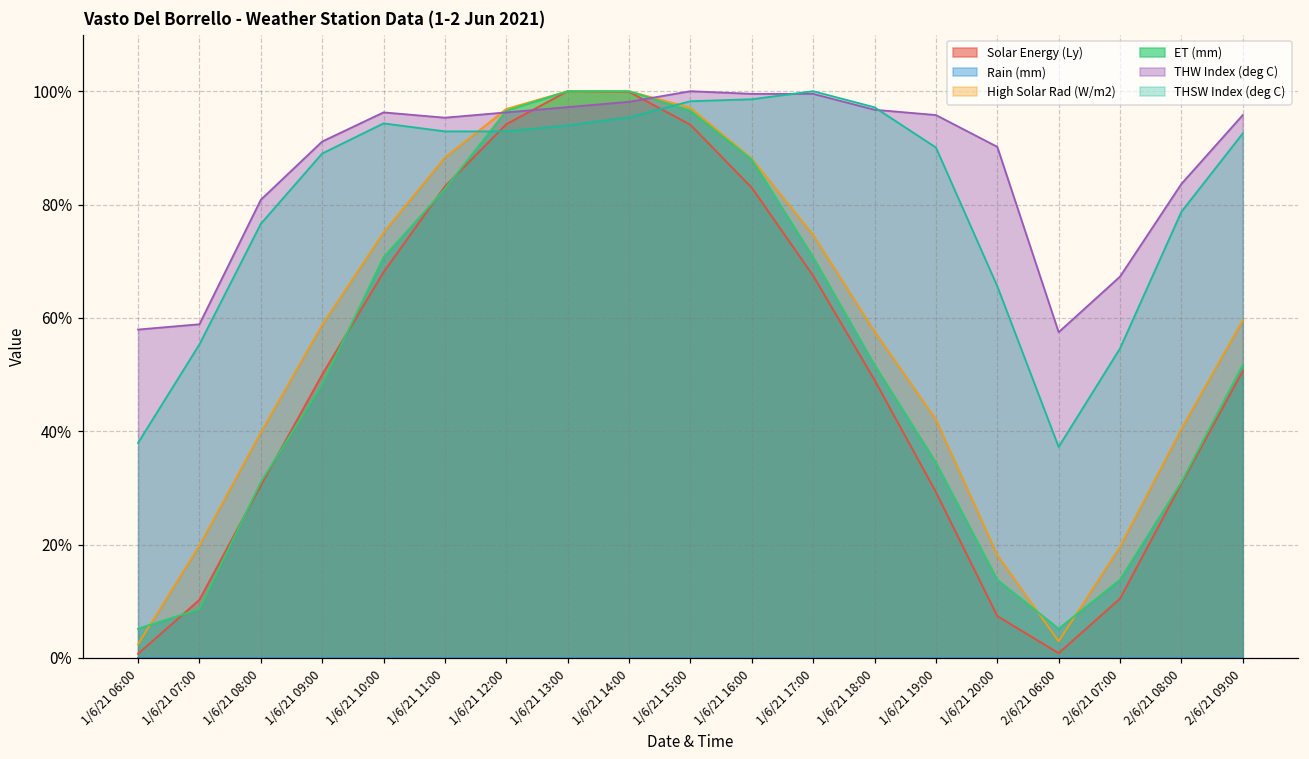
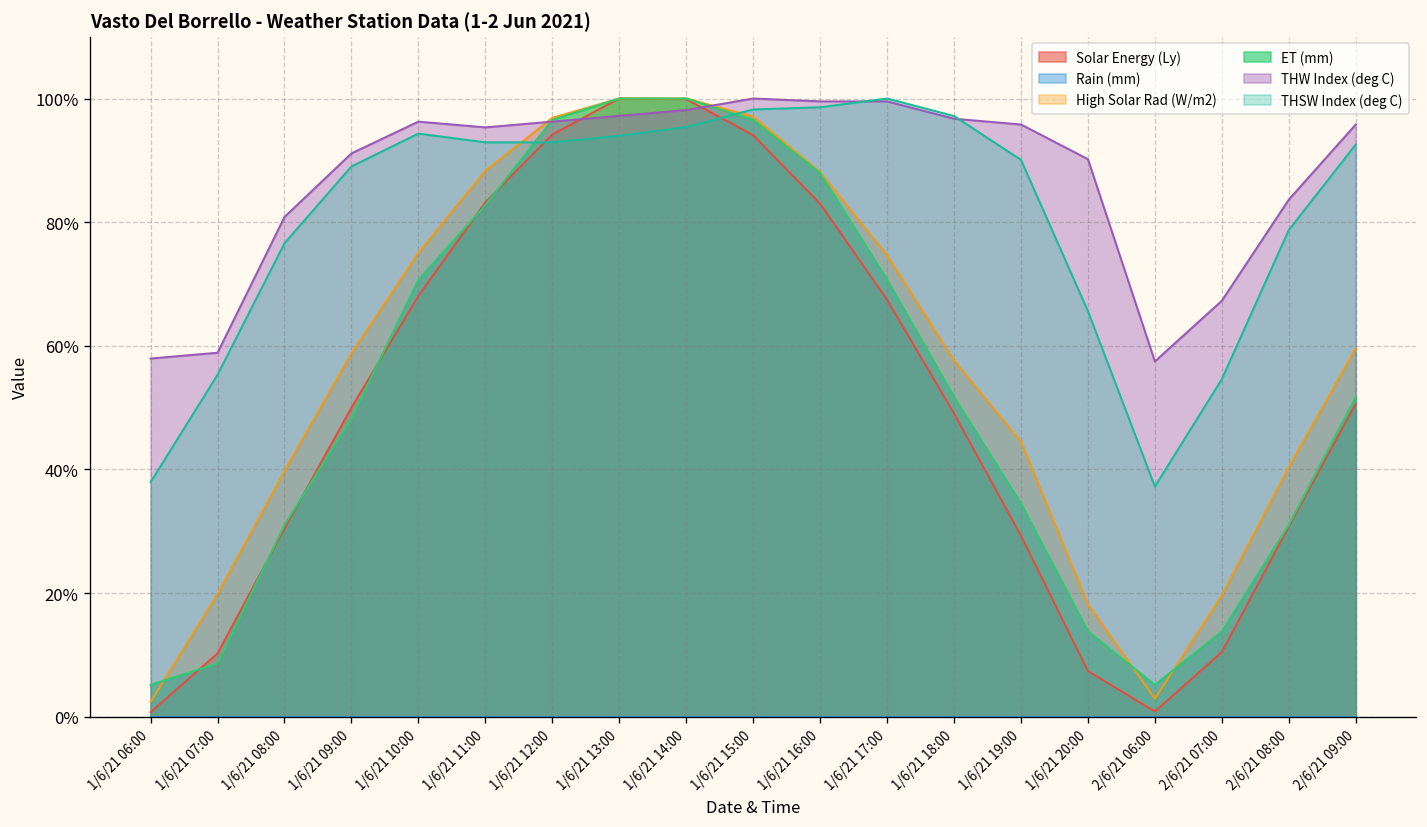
  {
    "Solar Energy (Ly)": {
      "1/6/21 06:00": "1%",
      "1/6/21 07:00": "10%",
      "1/6/21 08:00": "30%",
      "1/6/21 09:00": "50%",
      "1/6/21 10:00": "68%",
      "1/6/21 12:00": "94%",
      "1/6/21 15:00": "94%",
      "1/6/21 16:00": "83%",
      "1/6/21 17:00": "67%",
      "1/6/21 18:00": "49%",
      "1/6/21 19:00": "29%",
      "1/6/21 20:00": "7%",
      "2/6/21 06:00": "1%",
      "2/6/21 07:00": "10%",
      "2/6/21 09:00": "51%"
    },
    "High Solar Rad (W/m2)": {
      "1/6/21 06:00": "2%",
      "1/6/21 07:00": "20%",
      "1/6/21 08:00": "40%",
      "1/6/21 09:00": "59%",
      "1/6/21 10:00": "75%",
      "1/6/21 11:00": "88%",
      "1/6/21 15:00": "97%",
      "1/6/21 17:00": "75%",
      "1/6/21 18:00": "58%",
-     "1/6/21 19:00": "42%",
+     "1/6/21 19:00": "44%",
      "1/6/21 20:00": "18%",
      "2/6/21 06:00": "3%",
      "2/6/21 07:00": "20%",
      "2/6/21 08:00": "40%",
      "2/6/21 09:00": "60%"
    },
    "THW Index (deg C)": {
      "1/6/21 06:00": "58%",
      "1/6/21 07:00": "59%",
      "1/6/21 08:00": "81%",
      "1/6/21 09:00": "91%",
      "1/6/21 10:00": "96%",
      "1/6/21 11:00": "95%",
      "1/6/21 13:00": "97%",
      "1/6/21 14:00": "98%",
      "1/6/21 15:00": "100%",
      "1/6/21 16:00": "100%",
      "1/6/21 19:00": "96%",
      "1/6/21 20:00": "90%",
      "2/6/21 06:00": "57%",
      "2/6/21 07:00": "67%",
      "2/6/21 08:00": "84%",
      "2/6/21 09:00": "96%"
    }
  }
